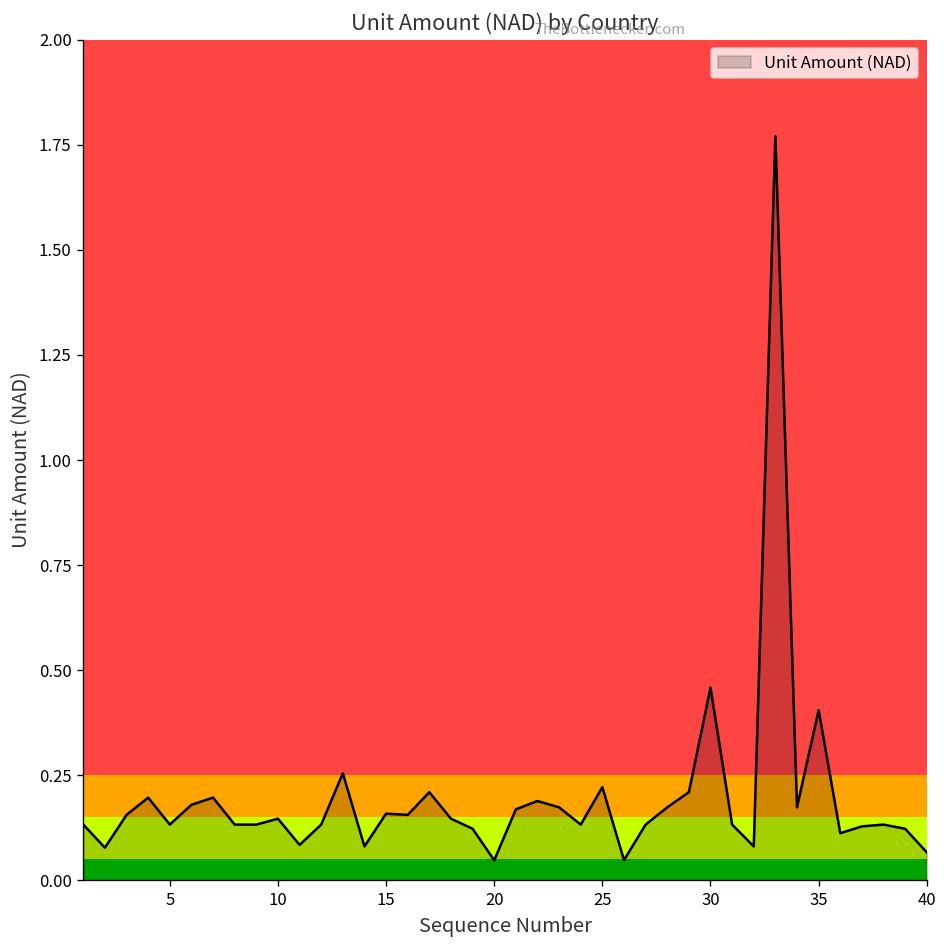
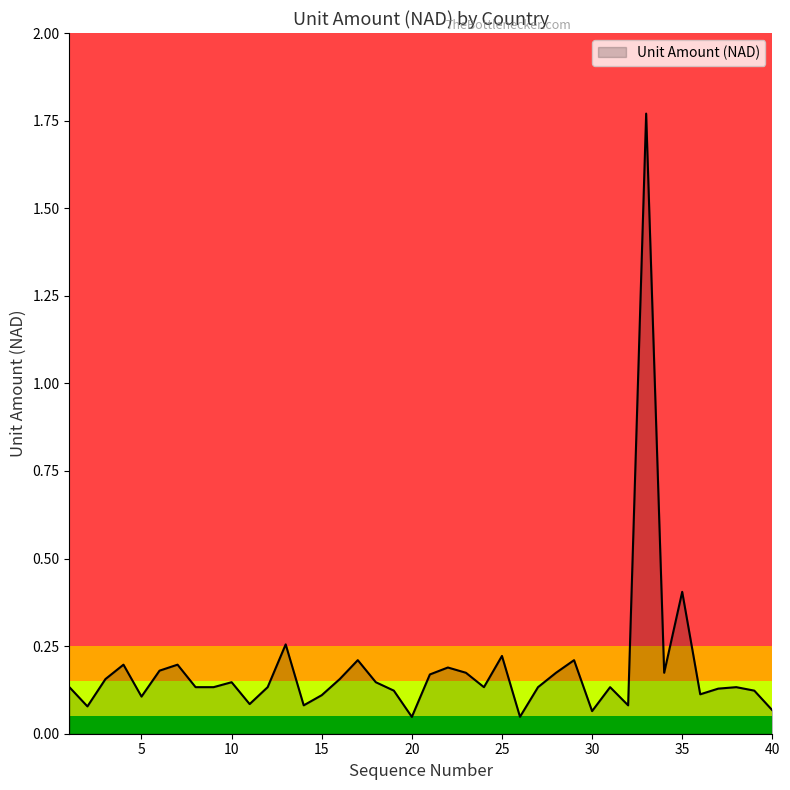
  {
-   "5": 0.13,
+   "5": 0.11,
    "10": 0.15,
-   "15": 0.16,
+   "15": 0.11,
    "20": 0.05,
    "25": 0.22,
-   "30": 0.46,
+   "30": 0.06,
    "35": 0.41,
    "40": 0.07
  }
